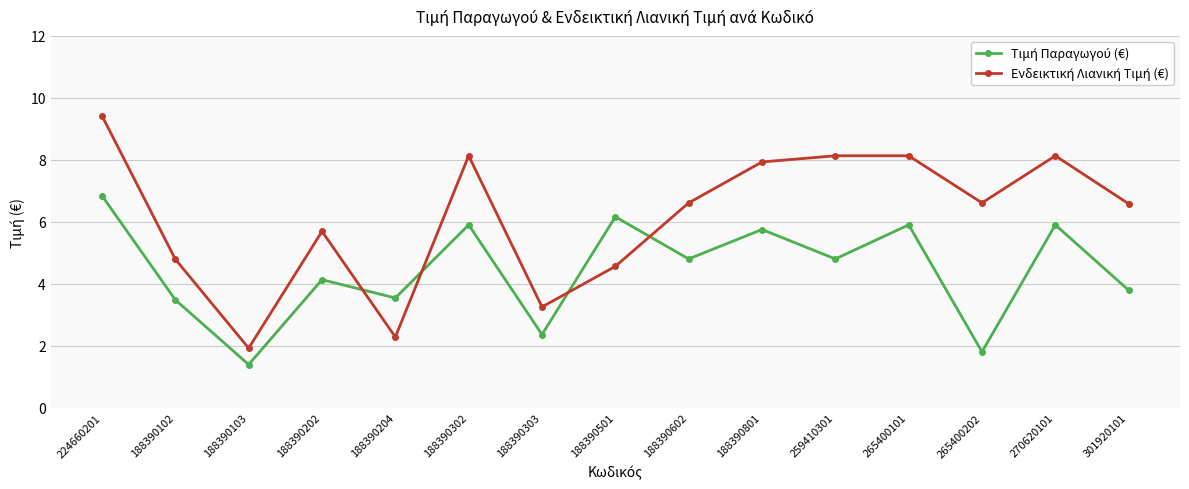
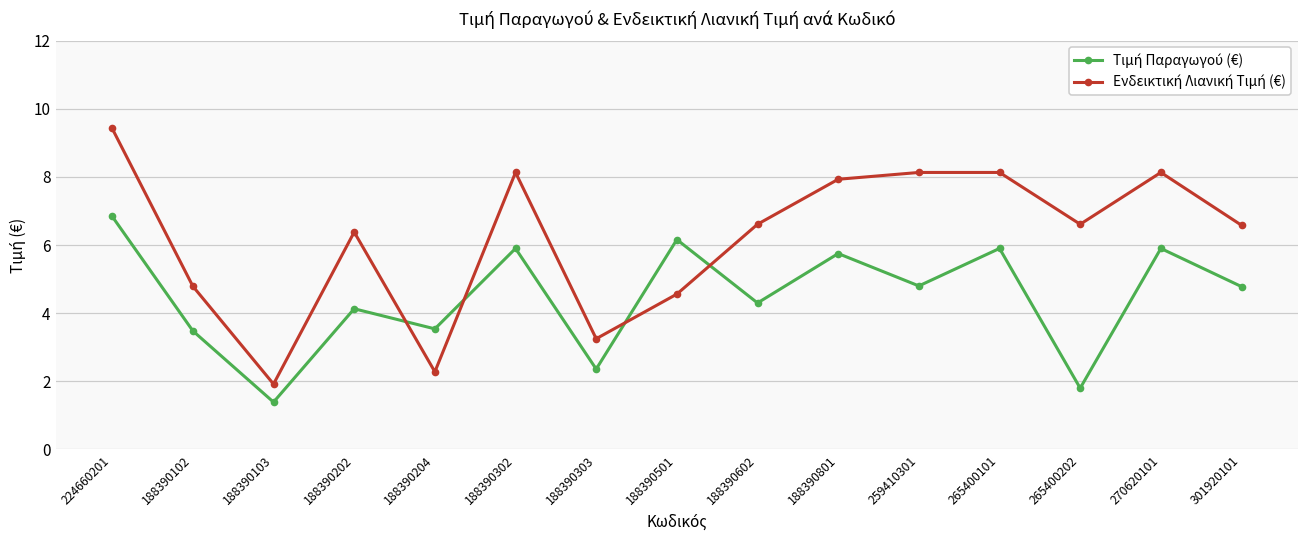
  {
    "Τιμή Παραγωγού (€)": {
      "224660201": 6.8,
      "188390102": 3.5,
      "188390103": 1.4,
      "188390202": 4.1,
      "188390204": 3.5,
      "188390302": 5.9,
      "188390303": 2.4,
      "188390501": 6.2,
-     "188390602": 4.8,
+     "188390602": 4.3,
      "188390801": 5.8,
      "259410301": 4.8,
      "265400101": 5.9,
      "265400202": 1.8,
      "270620101": 5.9,
-     "301920101": 3.8
+     "301920101": 4.8
    },
    "Ενδεικτική Λιανική Τιμή (€)": {
      "224660201": 9.4,
      "188390102": 4.8,
      "188390103": 1.9,
-     "188390202": 5.7,
+     "188390202": 6.4,
      "188390204": 2.3,
      "188390302": 8.1,
      "188390303": 3.3,
      "188390501": 4.6,
      "188390602": 6.6,
      "188390801": 7.9,
      "259410301": 8.1,
      "265400101": 8.1,
      "265400202": 6.6,
      "270620101": 8.1,
      "301920101": 6.6
    }
  }
